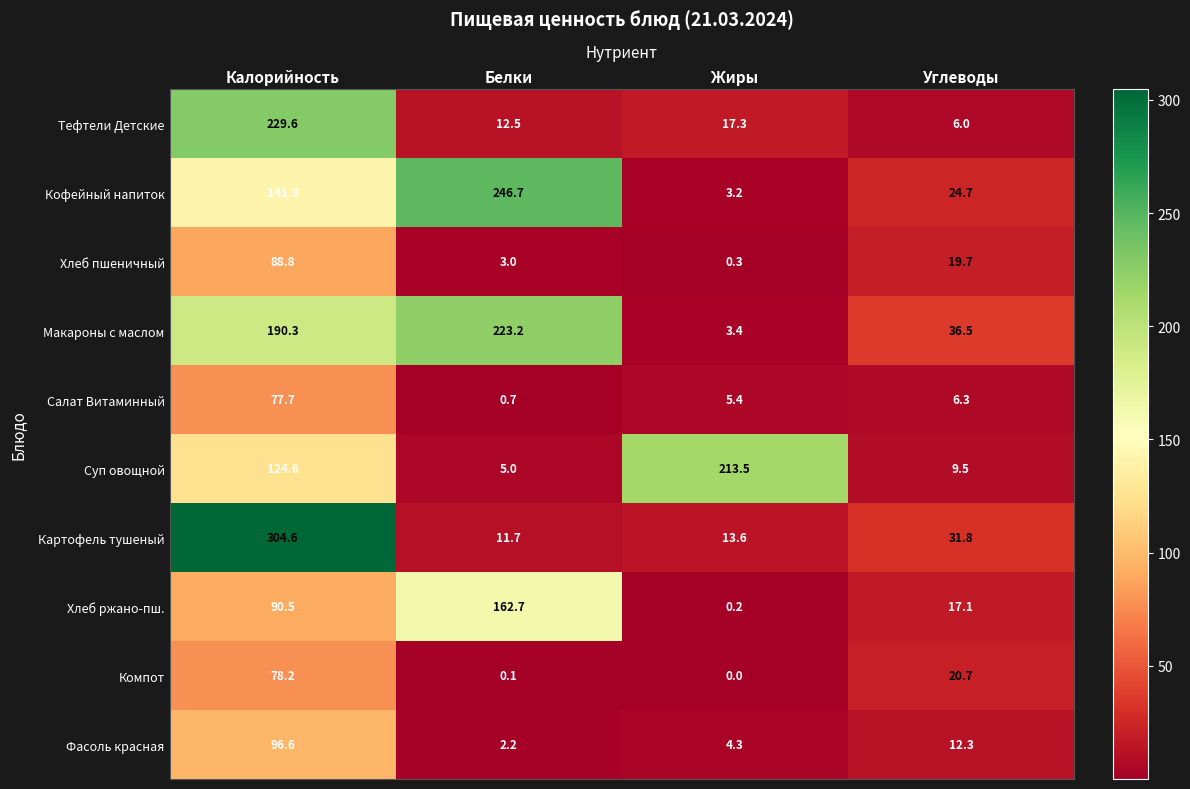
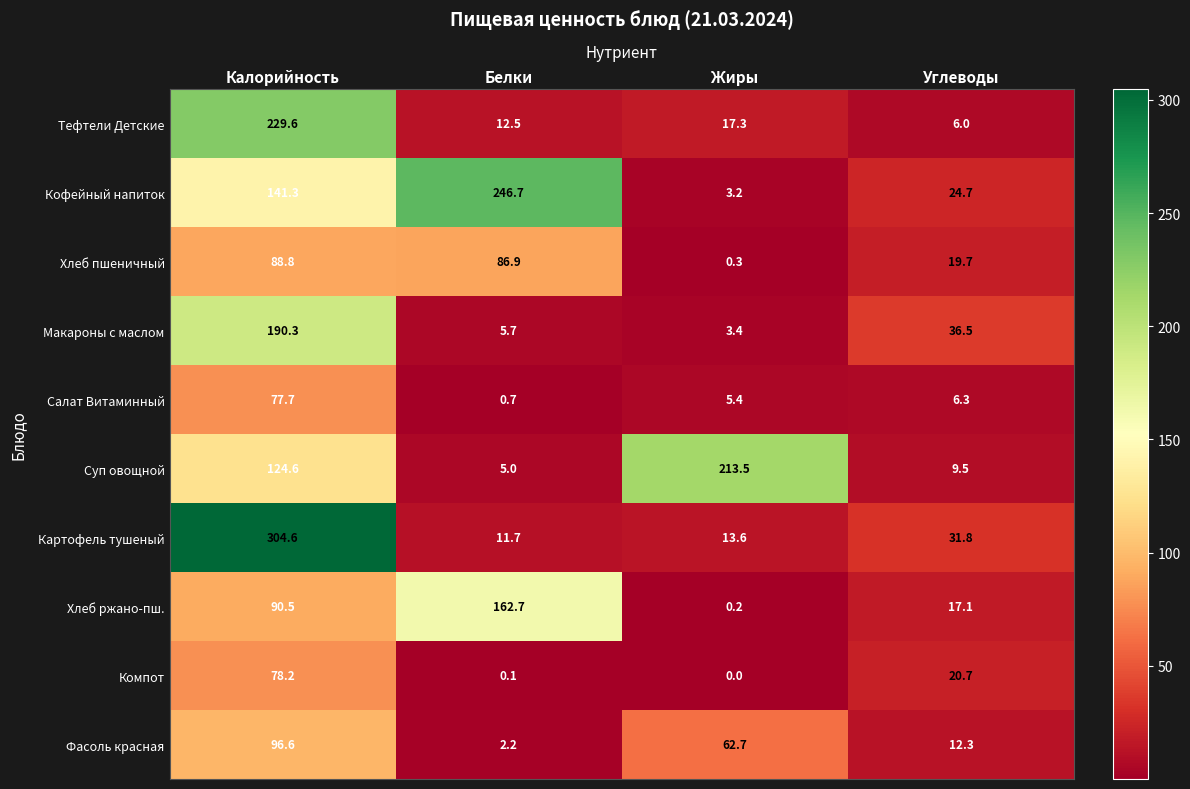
  {
    "Тефтели Детские": {
      "Калорийность": 229.6,
      "Белки": 12.5,
      "Жиры": 17.3,
      "Углеводы": 6.0
    },
    "Кофейный напиток": {
      "Калорийность": 141.3,
      "Белки": 246.7,
      "Жиры": 3.2,
      "Углеводы": 24.7
    },
    "Хлеб пшеничный": {
      "Калорийность": 88.8,
-     "Белки": 3.0,
+     "Белки": 86.9,
      "Жиры": 0.3,
      "Углеводы": 19.7
    },
    "Макароны с маслом": {
      "Калорийность": 190.3,
-     "Белки": 223.2,
+     "Белки": 5.7,
      "Жиры": 3.4,
      "Углеводы": 36.5
    },
    "Салат Витаминный": {
      "Калорийность": 77.7,
      "Белки": 0.7,
      "Жиры": 5.4,
      "Углеводы": 6.3
    },
    "Суп овощной": {
      "Калорийность": 124.6,
      "Белки": 5.0,
      "Жиры": 213.5,
      "Углеводы": 9.5
    },
    "Картофель тушеный": {
      "Калорийность": 304.6,
      "Белки": 11.7,
      "Жиры": 13.6,
      "Углеводы": 31.8
    },
    "Хлеб ржано-пш.": {
      "Калорийность": 90.5,
      "Белки": 162.7,
      "Жиры": 0.2,
      "Углеводы": 17.1
    },
    "Компот": {
      "Калорийность": 78.2,
      "Белки": 0.1,
      "Жиры": 0.0,
      "Углеводы": 20.7
    },
    "Фасоль красная": {
      "Калорийность": 96.6,
      "Белки": 2.2,
-     "Жиры": 4.3,
+     "Жиры": 62.7,
      "Углеводы": 12.3
    }
  }
